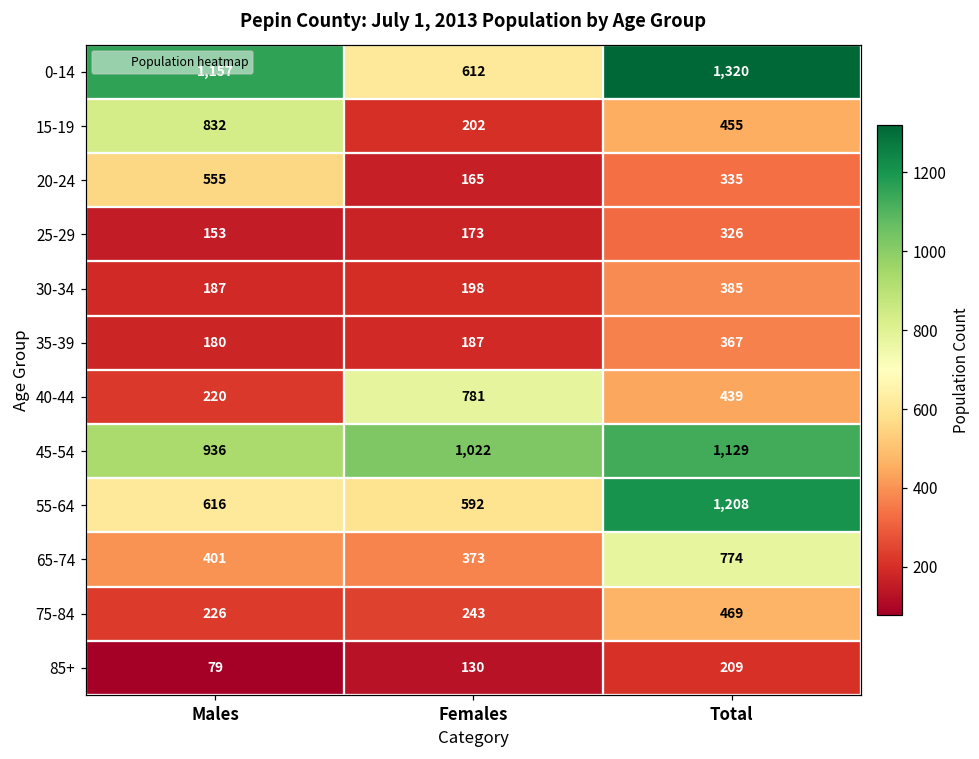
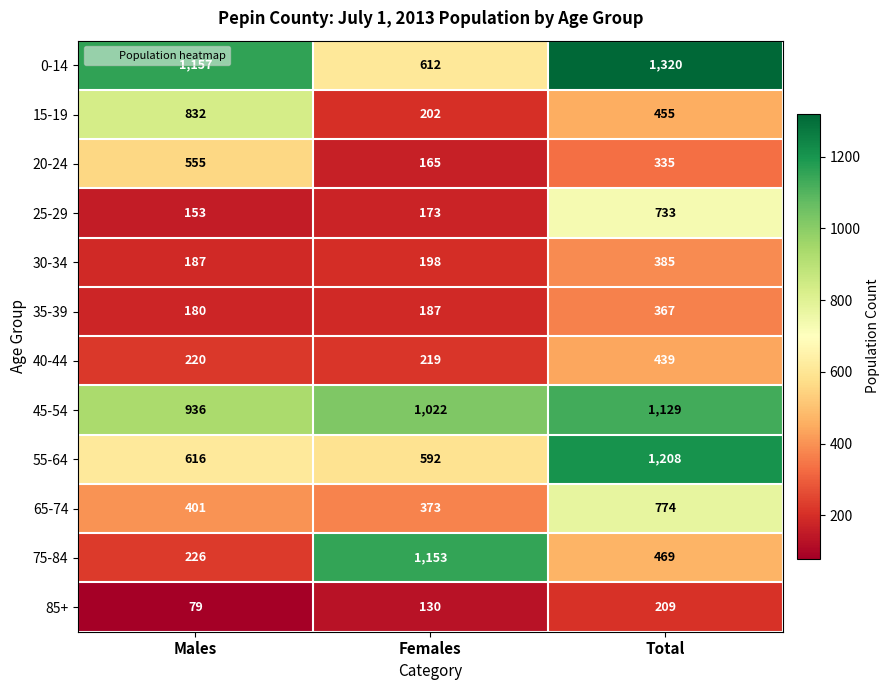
  {
    "0-14": {
      "Females": "612",
      "Total": "1,320"
    },
    "15-19": {
      "Males": "832",
      "Females": "202",
      "Total": "455"
    },
    "20-24": {
      "Males": "555",
      "Females": "165",
      "Total": "335"
    },
    "25-29": {
      "Males": "153",
      "Females": "173",
-     "Total": "326"
+     "Total": "733"
    },
    "30-34": {
      "Males": "187",
      "Females": "198",
      "Total": "385"
    },
    "35-39": {
      "Males": "180",
      "Females": "187",
      "Total": "367"
    },
    "40-44": {
      "Males": "220",
-     "Females": "781",
+     "Females": "219",
      "Total": "439"
    },
    "45-54": {
      "Males": "936",
      "Females": "1,022",
      "Total": "1,129"
    },
    "55-64": {
      "Males": "616",
      "Females": "592",
      "Total": "1,208"
    },
    "65-74": {
      "Males": "401",
      "Females": "373",
      "Total": "774"
    },
    "75-84": {
      "Males": "226",
-     "Females": "243",
+     "Females": "1,153",
      "Total": "469"
    },
    "85+": {
      "Males": "79",
      "Females": "130",
      "Total": "209"
    }
  }
